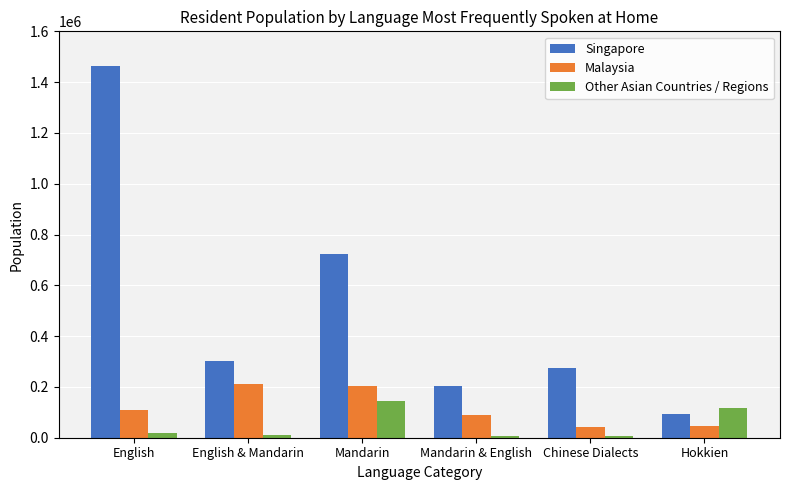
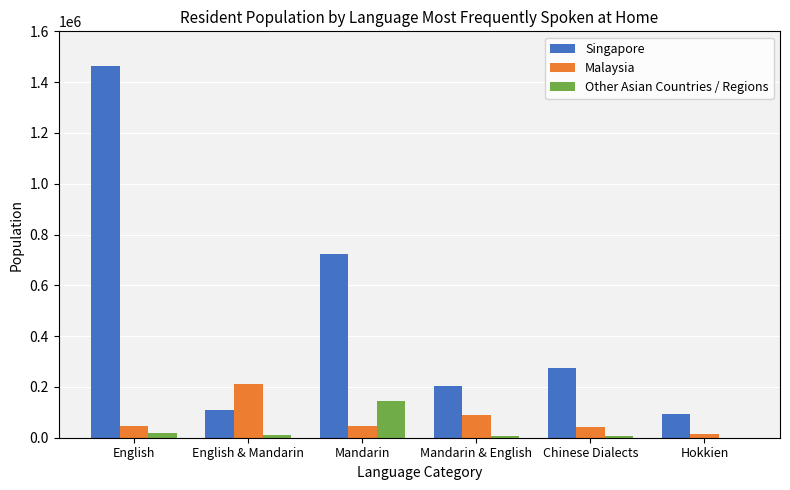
  {
    "Singapore": {
      "English": 1460000,
-     "English & Mandarin": 300000,
+     "English & Mandarin": 110000,
      "Mandarin": 720000,
      "Mandarin & English": 200000,
      "Chinese Dialects": 270000,
      "Hokkien": 90000
    },
    "Malaysia": {
-     "English": 110000,
+     "English": 50000,
      "English & Mandarin": 210000,
-     "Mandarin": 200000,
+     "Mandarin": 50000,
      "Mandarin & English": 90000,
      "Chinese Dialects": 40000,
-     "Hokkien": 50000
+     "Hokkien": 20000
    },
    "Other Asian Countries / Regions": {
      "English": 20000,
      "English & Mandarin": 10000,
      "Mandarin": 150000,
-     "Hokkien": 120000
+     "Hokkien": 0
    }
  }
